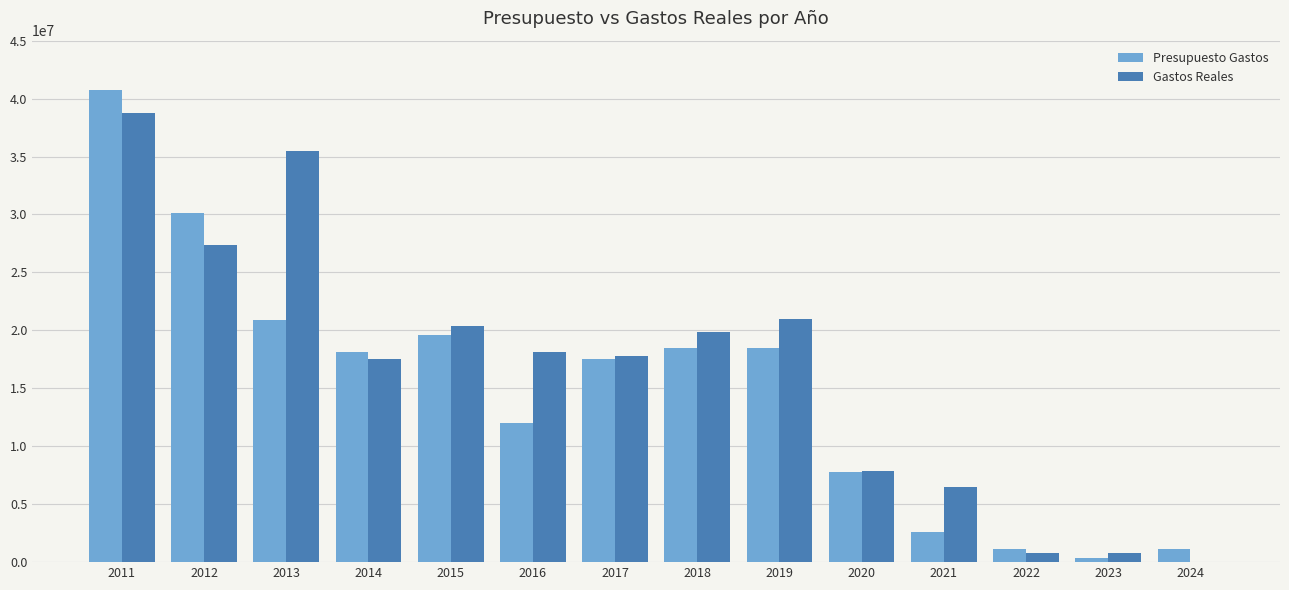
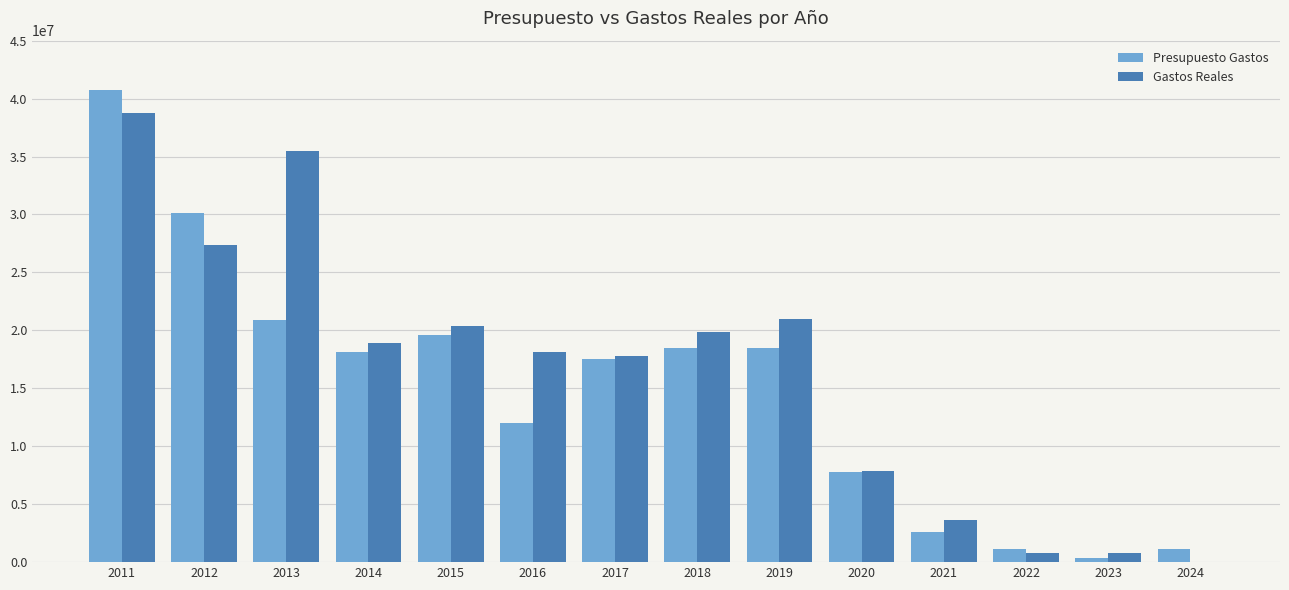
  {
    "Presupuesto Gastos": {
      "2011": 40800000,
      "2012": 30100000,
      "2013": 20900000,
      "2014": 18200000,
      "2015": 19600000,
      "2016": 12000000,
      "2017": 17500000,
      "2018": 18500000,
      "2019": 18500000,
      "2020": 7800000,
      "2021": 2600000,
      "2022": 1200000,
      "2023": 400000,
      "2024": 1200000
    },
    "Gastos Reales": {
      "2011": 38800000,
      "2012": 27400000,
      "2013": 35500000,
-     "2014": 17500000,
+     "2014": 18900000,
      "2015": 20300000,
      "2016": 18100000,
      "2017": 17800000,
      "2018": 19900000,
      "2019": 21000000,
      "2020": 7900000,
-     "2021": 6500000,
+     "2021": 3600000,
      "2022": 800000,
      "2023": 800000,
      "2024": 0
    }
  }
